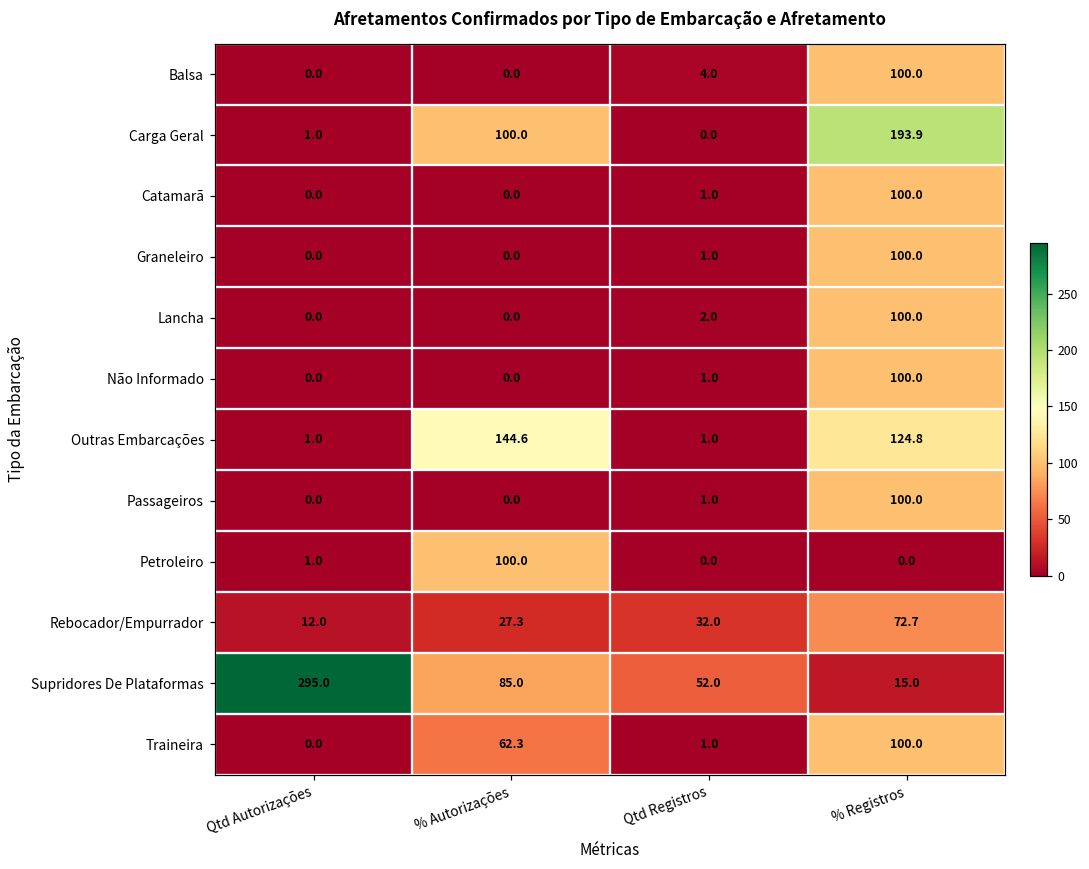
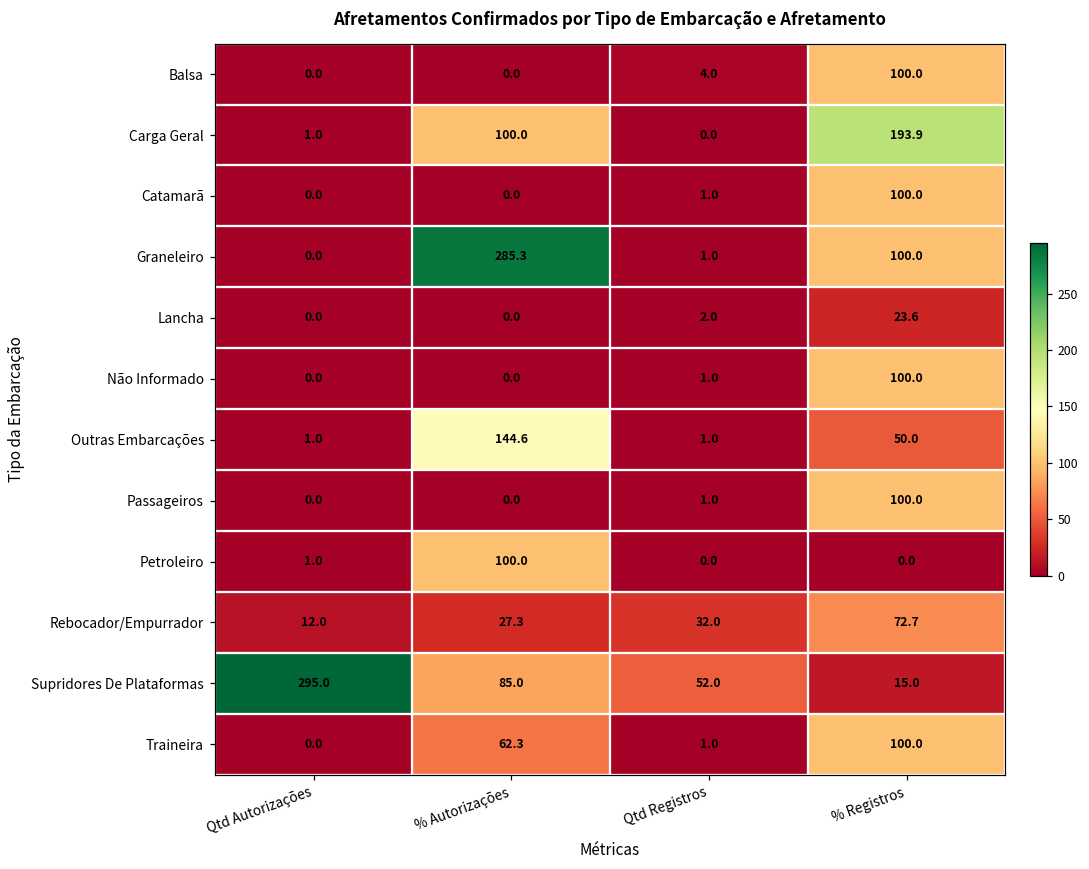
  {
    "Balsa": {
      "Qtd Autorizações": 0.0,
      "% Autorizações": 0.0,
      "Qtd Registros": 4.0,
      "% Registros": 100.0
    },
    "Carga Geral": {
      "Qtd Autorizações": 1.0,
      "% Autorizações": 100.0,
      "Qtd Registros": 0.0,
      "% Registros": 193.9
    },
    "Catamarã": {
      "Qtd Autorizações": 0.0,
      "% Autorizações": 0.0,
      "Qtd Registros": 1.0,
      "% Registros": 100.0
    },
    "Graneleiro": {
      "Qtd Autorizações": 0.0,
-     "% Autorizações": 0.0,
+     "% Autorizações": 285.3,
      "Qtd Registros": 1.0,
      "% Registros": 100.0
    },
    "Lancha": {
      "Qtd Autorizações": 0.0,
      "% Autorizações": 0.0,
      "Qtd Registros": 2.0,
-     "% Registros": 100.0
+     "% Registros": 23.6
    },
    "Não Informado": {
      "Qtd Autorizações": 0.0,
      "% Autorizações": 0.0,
      "Qtd Registros": 1.0,
      "% Registros": 100.0
    },
    "Outras Embarcações": {
      "Qtd Autorizações": 1.0,
      "% Autorizações": 144.6,
      "Qtd Registros": 1.0,
-     "% Registros": 124.8
+     "% Registros": 50.0
    },
    "Passageiros": {
      "Qtd Autorizações": 0.0,
      "% Autorizações": 0.0,
      "Qtd Registros": 1.0,
      "% Registros": 100.0
    },
    "Petroleiro": {
      "Qtd Autorizações": 1.0,
      "% Autorizações": 100.0,
      "Qtd Registros": 0.0,
      "% Registros": 0.0
    },
    "Rebocador/Empurrador": {
      "Qtd Autorizações": 12.0,
      "% Autorizações": 27.3,
      "Qtd Registros": 32.0,
      "% Registros": 72.7
    },
    "Supridores De Plataformas": {
      "Qtd Autorizações": 295.0,
      "% Autorizações": 85.0,
      "Qtd Registros": 52.0,
      "% Registros": 15.0
    },
    "Traineira": {
      "Qtd Autorizações": 0.0,
      "% Autorizações": 62.3,
      "Qtd Registros": 1.0,
      "% Registros": 100.0
    }
  }
